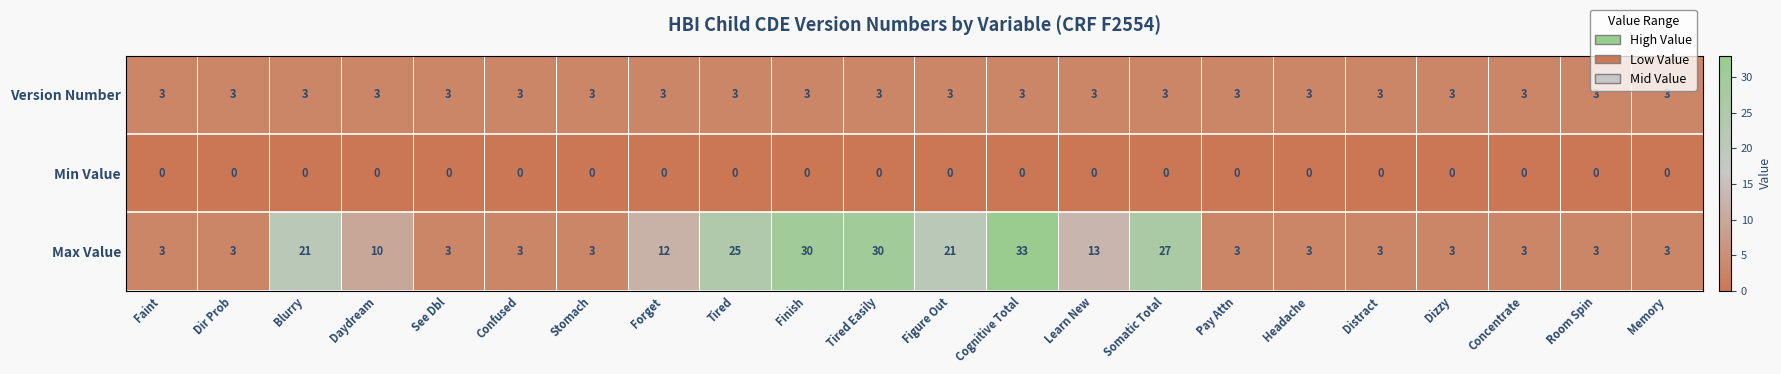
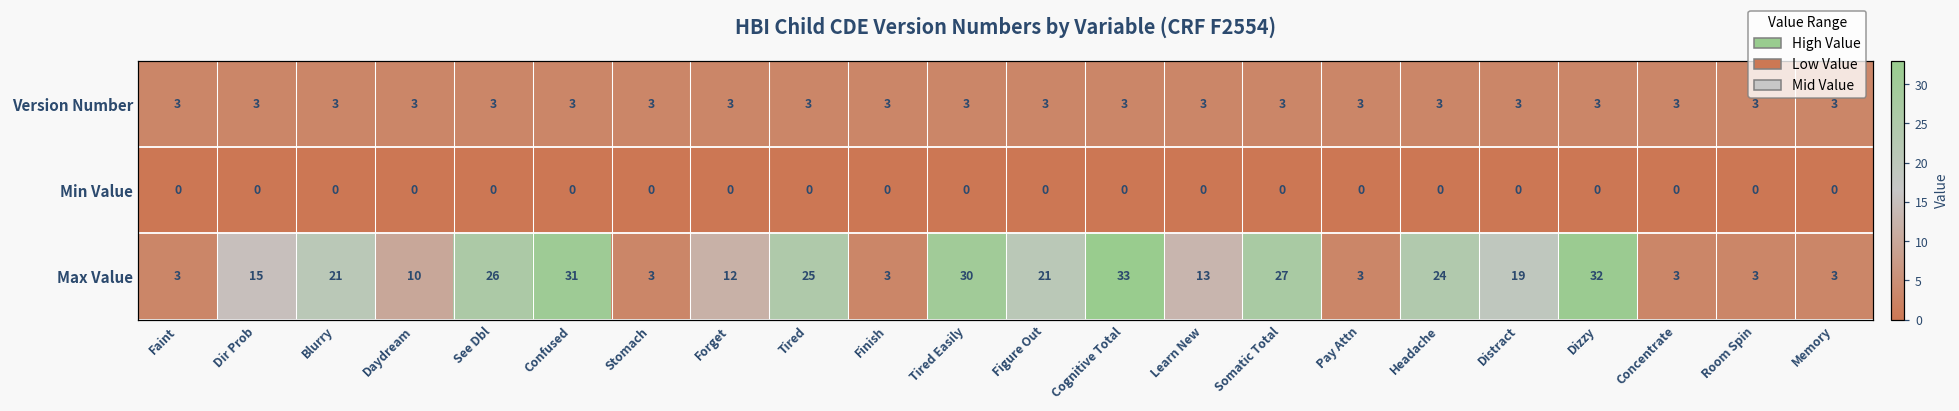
  {
    "Version Number": {
      "Faint": 3,
      "Dir Prob": 3,
      "Blurry": 3,
      "Daydream": 3,
      "See Dbl": 3,
      "Confused": 3,
      "Stomach": 3,
      "Forget": 3,
      "Tired": 3,
      "Finish": 3,
      "Tired Easily": 3,
      "Figure Out": 3,
      "Cognitive Total": 3,
      "Learn New": 3,
      "Somatic Total": 3,
      "Pay Attn": 3,
      "Headache": 3,
      "Distract": 3,
      "Dizzy": 3,
      "Concentrate": 3
    },
    "Min Value": {
      "Faint": 0,
      "Dir Prob": 0,
      "Blurry": 0,
      "Daydream": 0,
      "See Dbl": 0,
      "Confused": 0,
      "Stomach": 0,
      "Forget": 0,
      "Tired": 0,
      "Finish": 0,
      "Tired Easily": 0,
      "Figure Out": 0,
      "Cognitive Total": 0,
      "Learn New": 0,
      "Somatic Total": 0,
      "Pay Attn": 0,
      "Headache": 0,
      "Distract": 0,
      "Dizzy": 0,
      "Concentrate": 0,
      "Room Spin": 0,
      "Memory": 0
    },
    "Max Value": {
      "Faint": 3,
-     "Dir Prob": 3,
+     "Dir Prob": 15,
      "Blurry": 21,
      "Daydream": 10,
-     "See Dbl": 3,
-     "Confused": 3,
+     "See Dbl": 26,
+     "Confused": 31,
      "Stomach": 3,
      "Forget": 12,
      "Tired": 25,
-     "Finish": 30,
+     "Finish": 3,
      "Tired Easily": 30,
      "Figure Out": 21,
      "Cognitive Total": 33,
      "Learn New": 13,
      "Somatic Total": 27,
      "Pay Attn": 3,
-     "Headache": 3,
-     "Distract": 3,
-     "Dizzy": 3,
+     "Headache": 24,
+     "Distract": 19,
+     "Dizzy": 32,
      "Concentrate": 3,
      "Room Spin": 3,
      "Memory": 3
    }
  }
